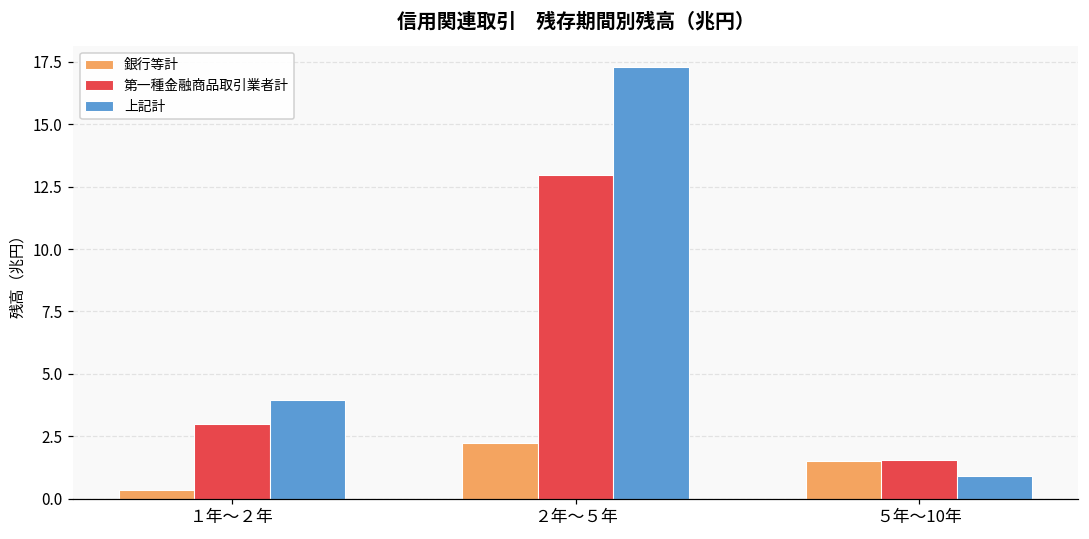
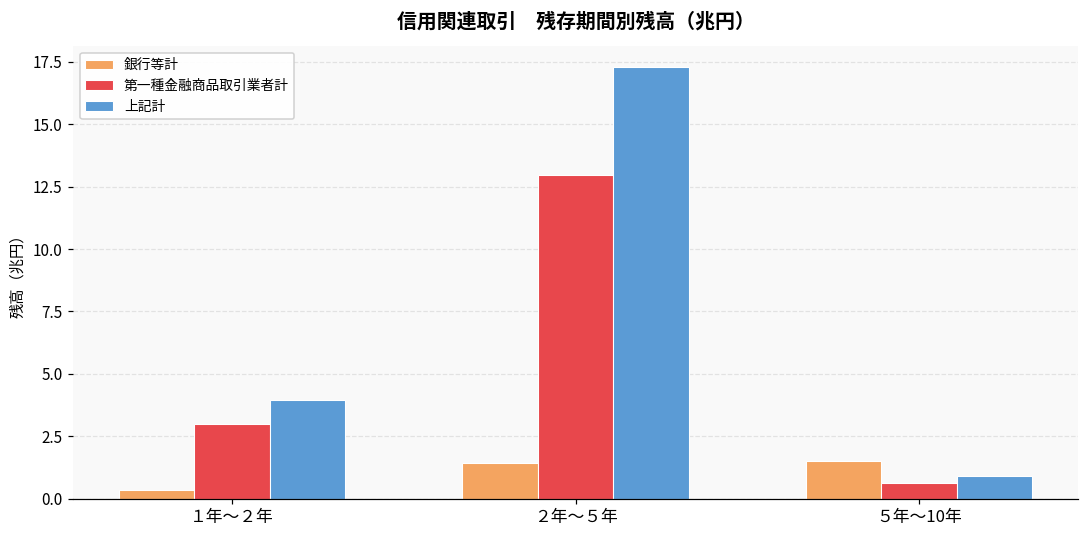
  {
    "銀行等計": {
      "１年～２年": 0.3,
-     "２年～５年": 2.2,
+     "２年～５年": 1.4,
      "５年～10年": 1.5
    },
    "第一種金融商品取引業者計": {
      "１年～２年": 3.0,
      "２年～５年": 13.0,
-     "５年～10年": 1.5
+     "５年～10年": 0.6
    },
    "上記計": {
      "１年～２年": 3.9,
      "２年～５年": 17.3,
      "５年～10年": 0.9
    }
  }
